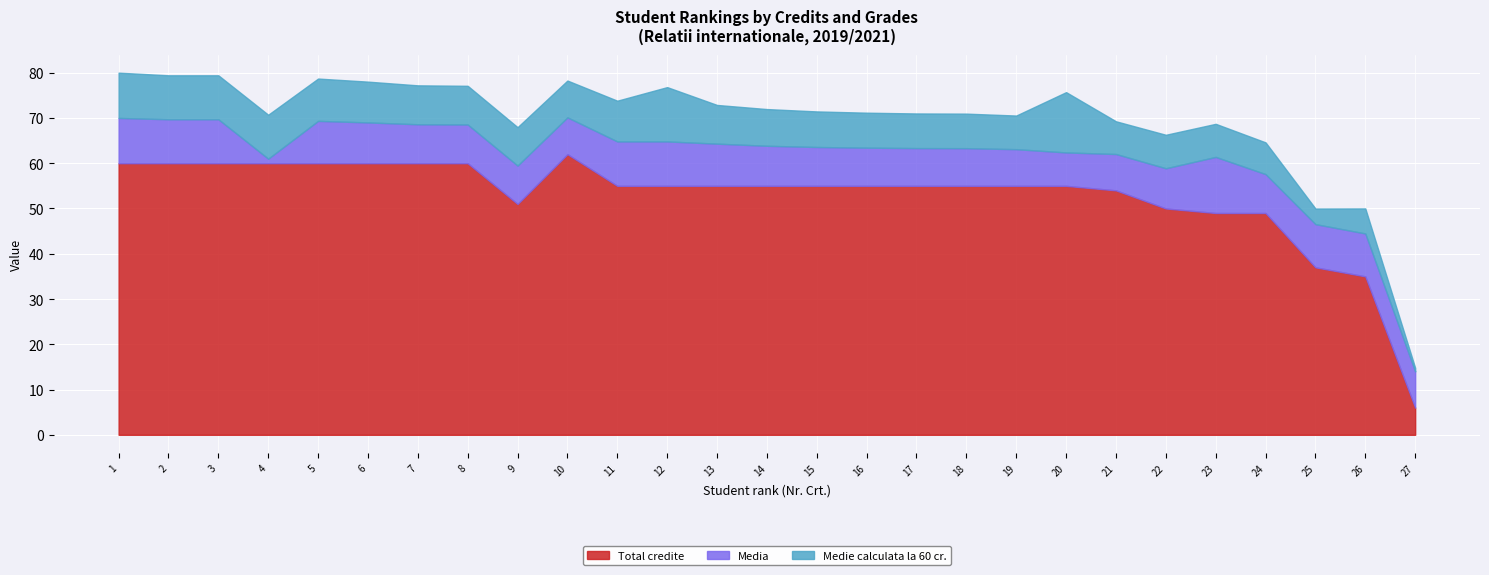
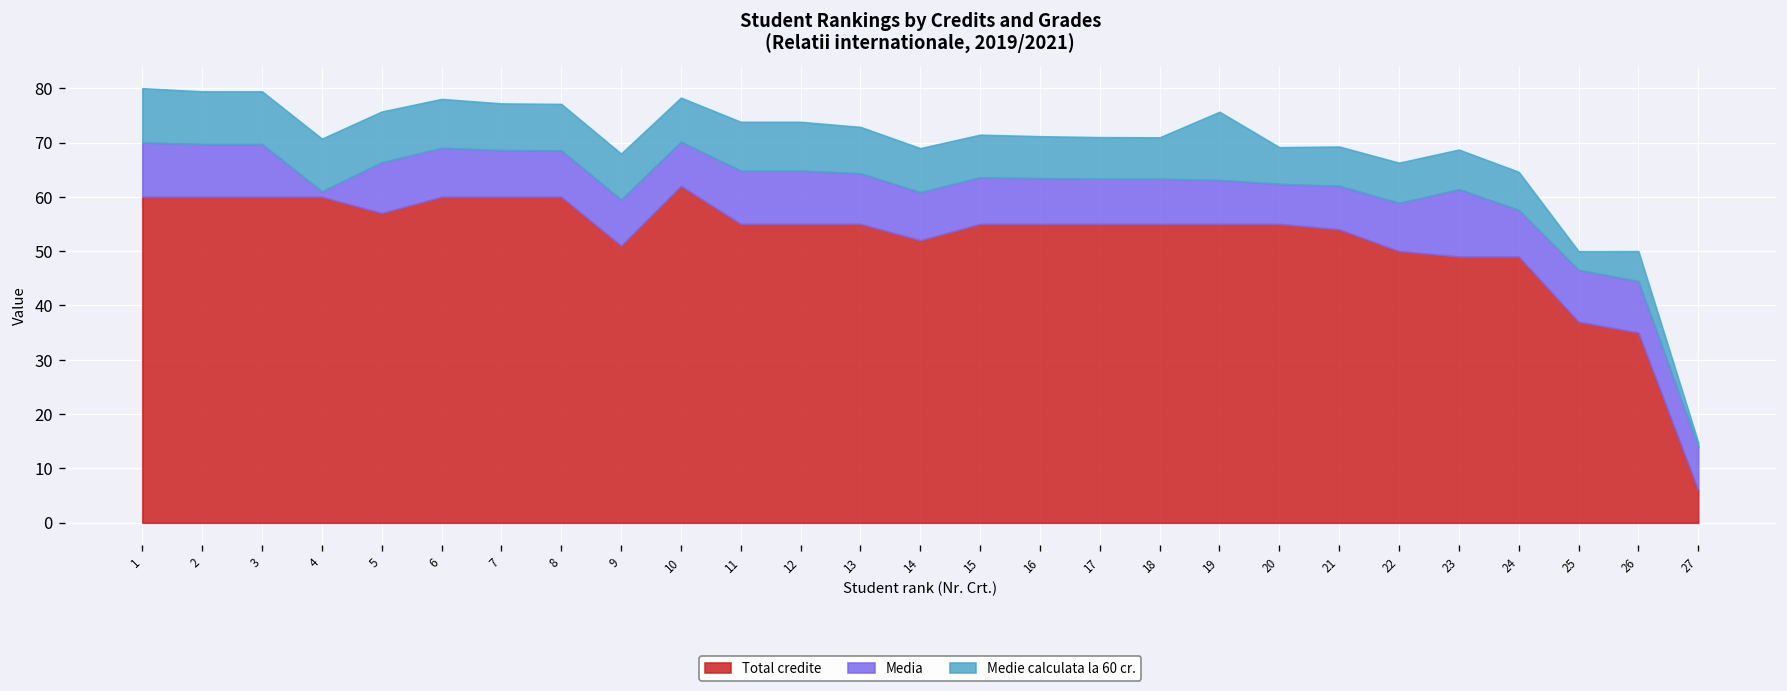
  {
    "Total credite": {
      "1": 60,
      "2": 60,
      "3": 60,
      "4": 60,
-     "5": 60,
+     "5": 57,
      "6": 60,
      "7": 60,
      "8": 60,
      "9": 51,
      "10": 62,
      "11": 55,
      "12": 55,
      "13": 55,
-     "14": 55,
+     "14": 52,
      "15": 55,
      "16": 55,
      "17": 55,
      "18": 55,
      "19": 55,
      "20": 55,
      "21": 54,
      "22": 50,
      "23": 49,
      "24": 49,
      "25": 37,
      "26": 35,
      "27": 6
    },
    "Media": {
      "1": 10,
      "2": 10,
      "3": 10,
      "4": 1,
      "5": 9,
      "6": 9,
      "7": 9,
      "8": 9,
      "9": 8,
      "10": 8,
      "11": 10,
      "12": 10,
      "13": 9,
      "14": 9,
      "15": 9,
      "16": 8,
      "17": 8,
      "18": 8,
      "19": 8,
      "20": 7,
      "21": 8,
      "22": 9,
      "23": 12,
      "24": 9,
      "25": 10,
      "26": 9,
      "27": 8
    },
    "Medie calculata la 60 cr.": {
      "1": 10,
      "2": 10,
      "3": 10,
      "4": 10,
      "5": 9,
      "6": 9,
      "7": 9,
      "8": 9,
      "9": 8,
      "10": 8,
      "11": 9,
-     "12": 12,
+     "12": 9,
      "13": 9,
      "14": 8,
      "15": 8,
      "16": 8,
      "17": 8,
      "18": 8,
-     "19": 7,
-     "20": 13,
+     "19": 13,
+     "20": 7,
      "21": 7,
      "22": 7,
      "23": 7,
      "24": 7,
      "25": 3,
      "26": 6,
      "27": 1
    }
  }
